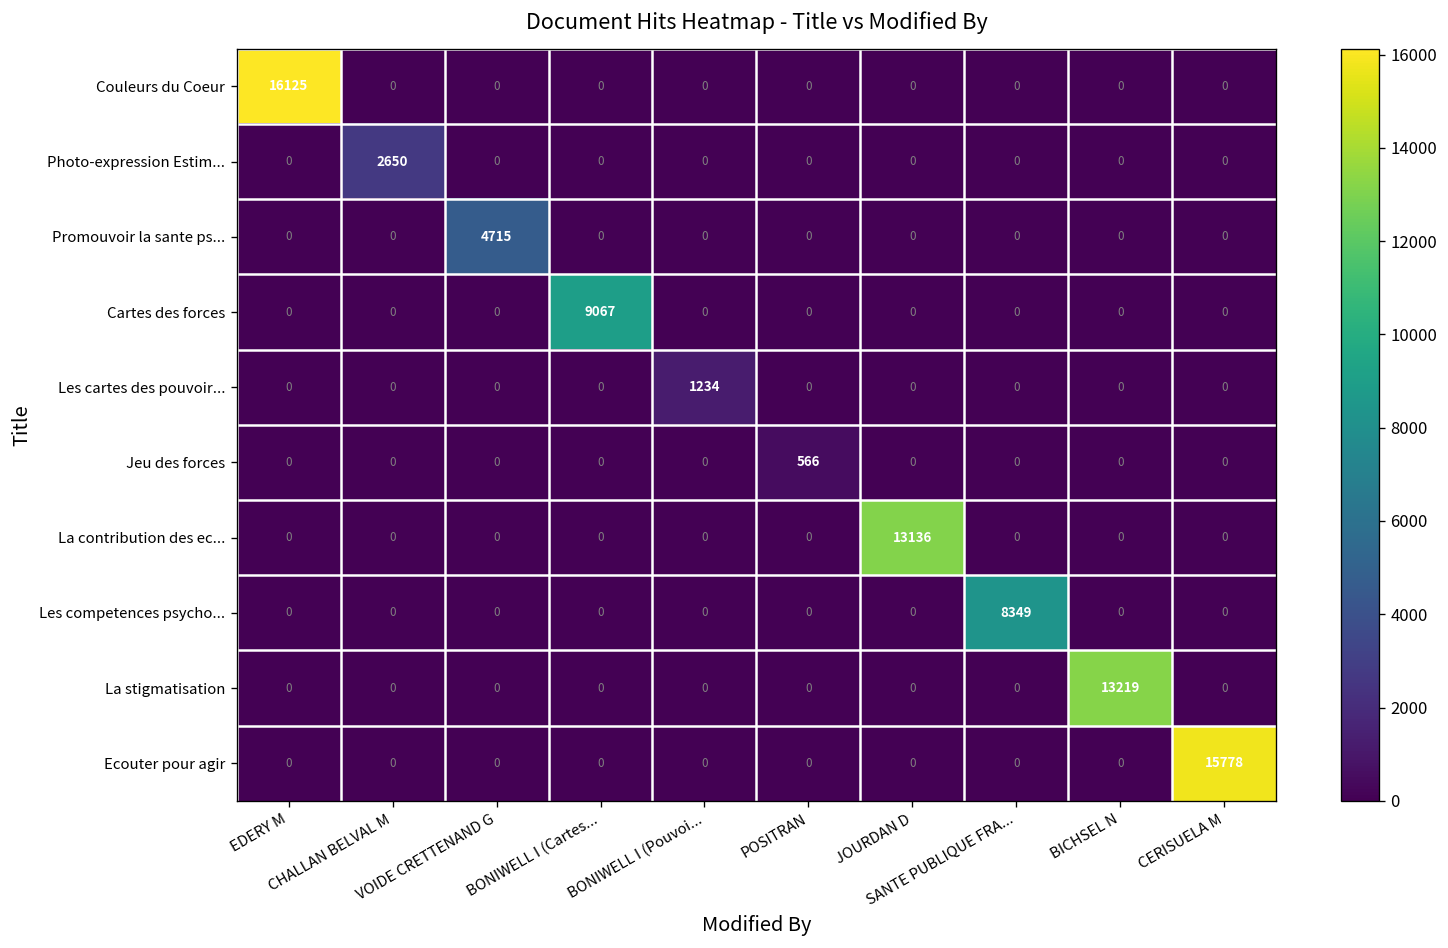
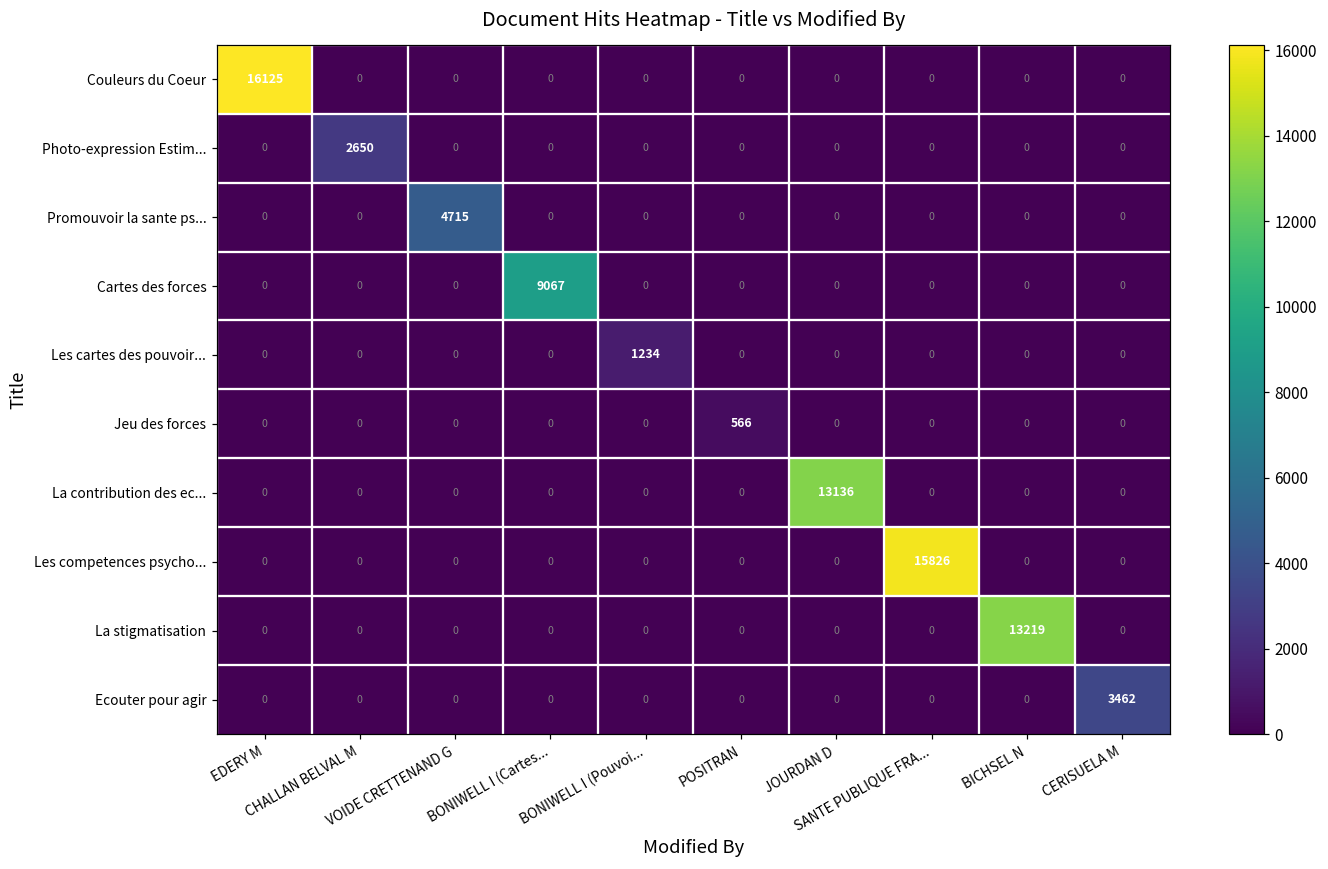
  {
    "Couleurs du Coeur": {
      "EDERY M": 16125,
      "CHALLAN BELVAL M": 0,
      "VOIDE CRETTENAND G": 0,
      "BONIWELL I (Cartes...": 0,
      "BONIWELL I (Pouvoi...": 0,
      "POSITRAN": 0,
      "JOURDAN D": 0,
      "SANTE PUBLIQUE FRA...": 0,
      "BICHSEL N": 0,
      "CERISUELA M": 0
    },
    "Photo-expression Estim...": {
      "EDERY M": 0,
      "CHALLAN BELVAL M": 2650,
      "VOIDE CRETTENAND G": 0,
      "BONIWELL I (Cartes...": 0,
      "BONIWELL I (Pouvoi...": 0,
      "POSITRAN": 0,
      "JOURDAN D": 0,
      "SANTE PUBLIQUE FRA...": 0,
      "BICHSEL N": 0,
      "CERISUELA M": 0
    },
    "Promouvoir la sante ps...": {
      "EDERY M": 0,
      "CHALLAN BELVAL M": 0,
      "VOIDE CRETTENAND G": 4715,
      "BONIWELL I (Cartes...": 0,
      "BONIWELL I (Pouvoi...": 0,
      "POSITRAN": 0,
      "JOURDAN D": 0,
      "SANTE PUBLIQUE FRA...": 0,
      "BICHSEL N": 0,
      "CERISUELA M": 0
    },
    "Cartes des forces": {
      "EDERY M": 0,
      "CHALLAN BELVAL M": 0,
      "VOIDE CRETTENAND G": 0,
      "BONIWELL I (Cartes...": 9067,
      "BONIWELL I (Pouvoi...": 0,
      "POSITRAN": 0,
      "JOURDAN D": 0,
      "SANTE PUBLIQUE FRA...": 0,
      "BICHSEL N": 0,
      "CERISUELA M": 0
    },
    "Les cartes des pouvoir...": {
      "EDERY M": 0,
      "CHALLAN BELVAL M": 0,
      "VOIDE CRETTENAND G": 0,
      "BONIWELL I (Cartes...": 0,
      "BONIWELL I (Pouvoi...": 1234,
      "POSITRAN": 0,
      "JOURDAN D": 0,
      "SANTE PUBLIQUE FRA...": 0,
      "BICHSEL N": 0,
      "CERISUELA M": 0
    },
    "Jeu des forces": {
      "EDERY M": 0,
      "CHALLAN BELVAL M": 0,
      "VOIDE CRETTENAND G": 0,
      "BONIWELL I (Cartes...": 0,
      "BONIWELL I (Pouvoi...": 0,
      "POSITRAN": 566,
      "JOURDAN D": 0,
      "SANTE PUBLIQUE FRA...": 0,
      "BICHSEL N": 0,
      "CERISUELA M": 0
    },
    "La contribution des ec...": {
      "EDERY M": 0,
      "CHALLAN BELVAL M": 0,
      "VOIDE CRETTENAND G": 0,
      "BONIWELL I (Cartes...": 0,
      "BONIWELL I (Pouvoi...": 0,
      "POSITRAN": 0,
      "JOURDAN D": 13136,
      "SANTE PUBLIQUE FRA...": 0,
      "BICHSEL N": 0,
      "CERISUELA M": 0
    },
    "Les competences psycho...": {
      "EDERY M": 0,
      "CHALLAN BELVAL M": 0,
      "VOIDE CRETTENAND G": 0,
      "BONIWELL I (Cartes...": 0,
      "BONIWELL I (Pouvoi...": 0,
      "POSITRAN": 0,
      "JOURDAN D": 0,
-     "SANTE PUBLIQUE FRA...": 8349,
+     "SANTE PUBLIQUE FRA...": 15826,
      "BICHSEL N": 0,
      "CERISUELA M": 0
    },
    "La stigmatisation": {
      "EDERY M": 0,
      "CHALLAN BELVAL M": 0,
      "VOIDE CRETTENAND G": 0,
      "BONIWELL I (Cartes...": 0,
      "BONIWELL I (Pouvoi...": 0,
      "POSITRAN": 0,
      "JOURDAN D": 0,
      "SANTE PUBLIQUE FRA...": 0,
      "BICHSEL N": 13219,
      "CERISUELA M": 0
    },
    "Ecouter pour agir": {
      "EDERY M": 0,
      "CHALLAN BELVAL M": 0,
      "VOIDE CRETTENAND G": 0,
      "BONIWELL I (Cartes...": 0,
      "BONIWELL I (Pouvoi...": 0,
      "POSITRAN": 0,
      "JOURDAN D": 0,
      "SANTE PUBLIQUE FRA...": 0,
      "BICHSEL N": 0,
-     "CERISUELA M": 15778
+     "CERISUELA M": 3462
    }
  }
